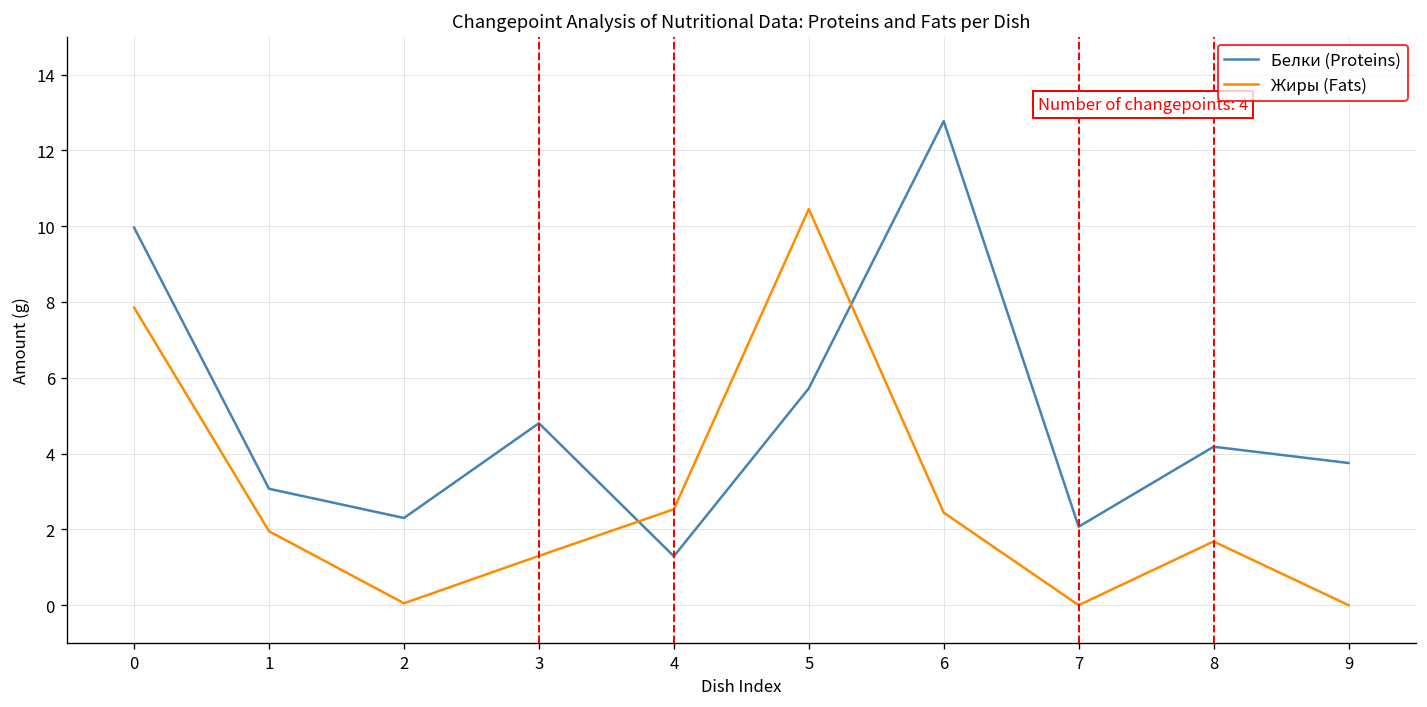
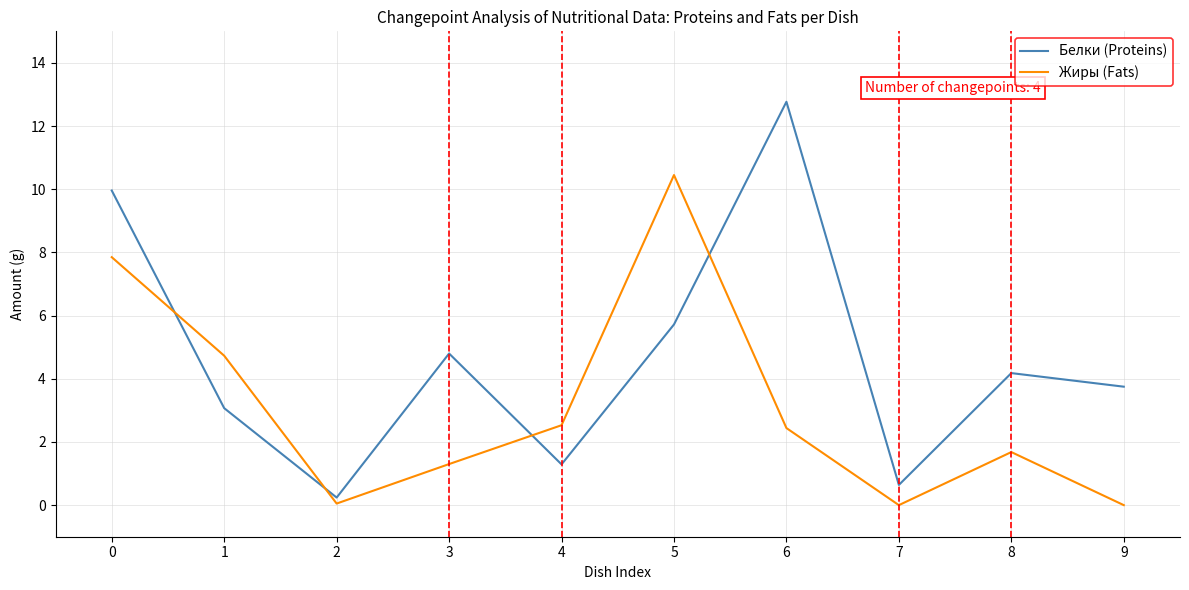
  {
    "Белки (Proteins)": {
      "0": 10.0,
      "1": 3.1,
-     "2": 2.3,
+     "2": 0.2,
      "3": 4.8,
      "4": 1.3,
      "5": 5.7,
      "6": 12.8,
-     "7": 2.1,
+     "7": 0.6,
      "8": 4.2,
      "9": 3.8
    },
    "Жиры (Fats)": {
      "0": 7.9,
-     "1": 2.0,
+     "1": 4.7,
      "2": 0.1,
      "3": 1.3,
      "4": 2.5,
      "5": 10.5,
      "6": 2.4,
      "7": 0.0,
      "8": 1.7,
      "9": 0.0
    }
  }
